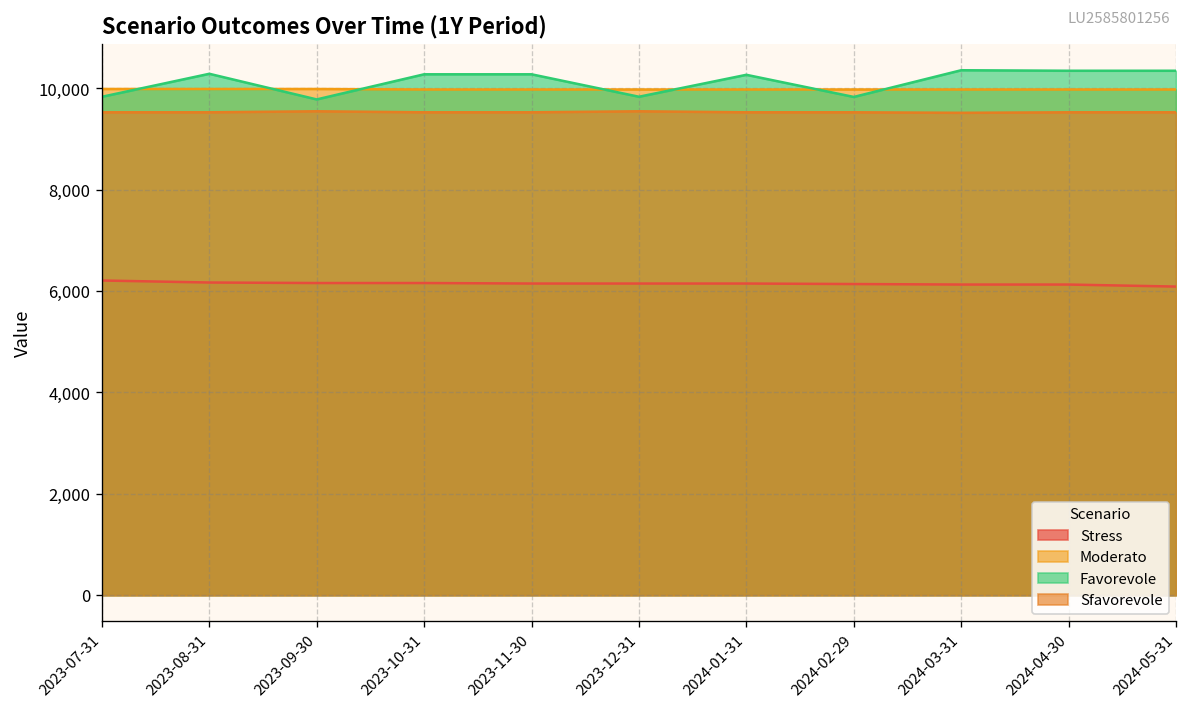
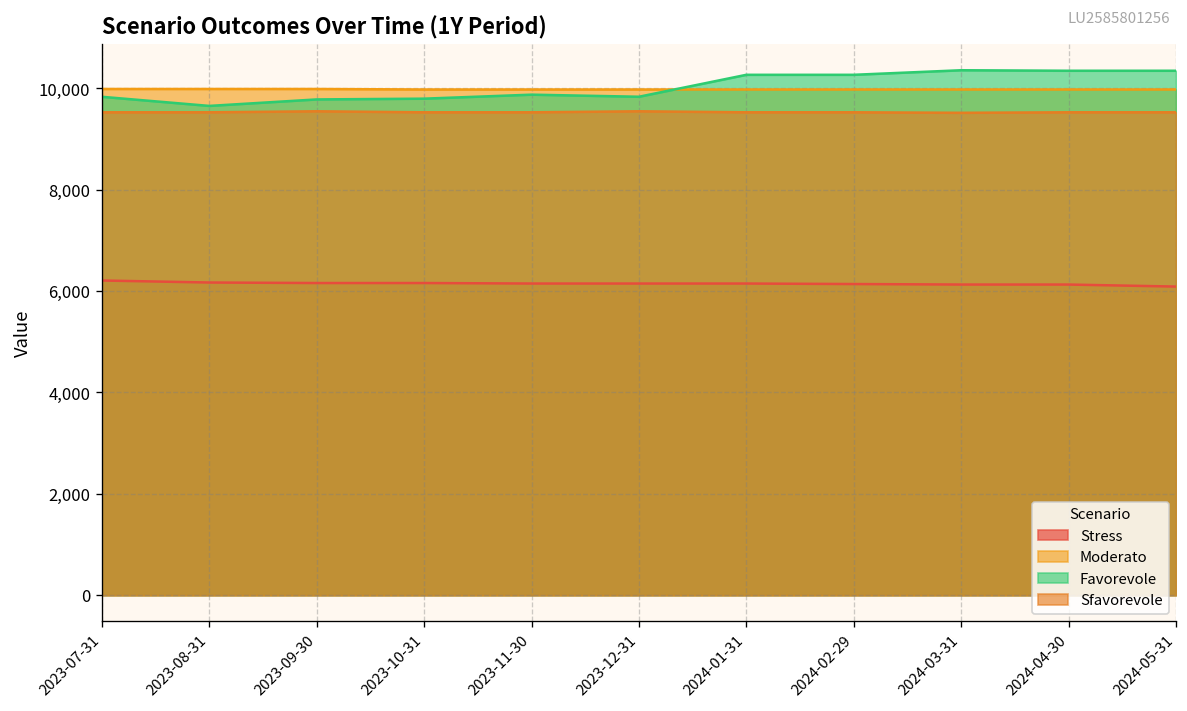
  {
    "Favorevole": {
      "2023-07-31": "9,800",
-     "2023-08-31": "10,300",
+     "2023-08-31": "9,700",
      "2023-09-30": "9,800",
-     "2023-10-31": "10,300",
-     "2023-11-30": "10,300",
+     "2023-10-31": "9,800",
+     "2023-11-30": "9,900",
      "2023-12-31": "9,800",
      "2024-01-31": "10,300",
-     "2024-02-29": "9,800",
+     "2024-02-29": "10,300",
      "2024-03-31": "10,400",
      "2024-04-30": "10,400",
      "2024-05-31": "10,400"
    }
  }
